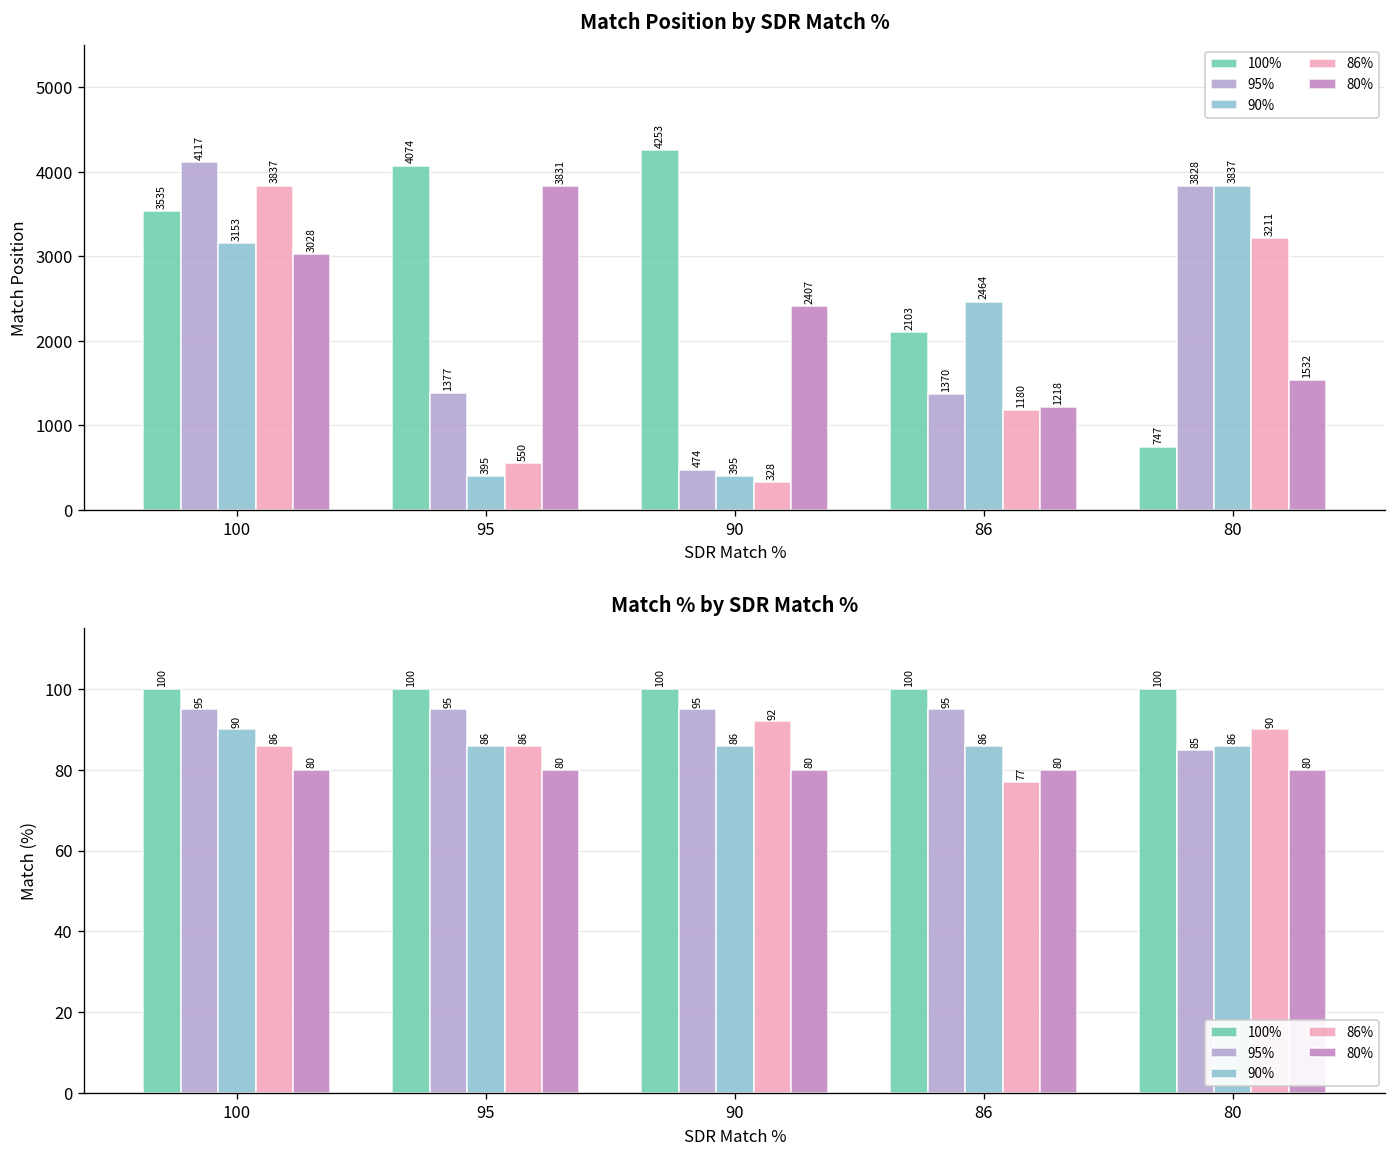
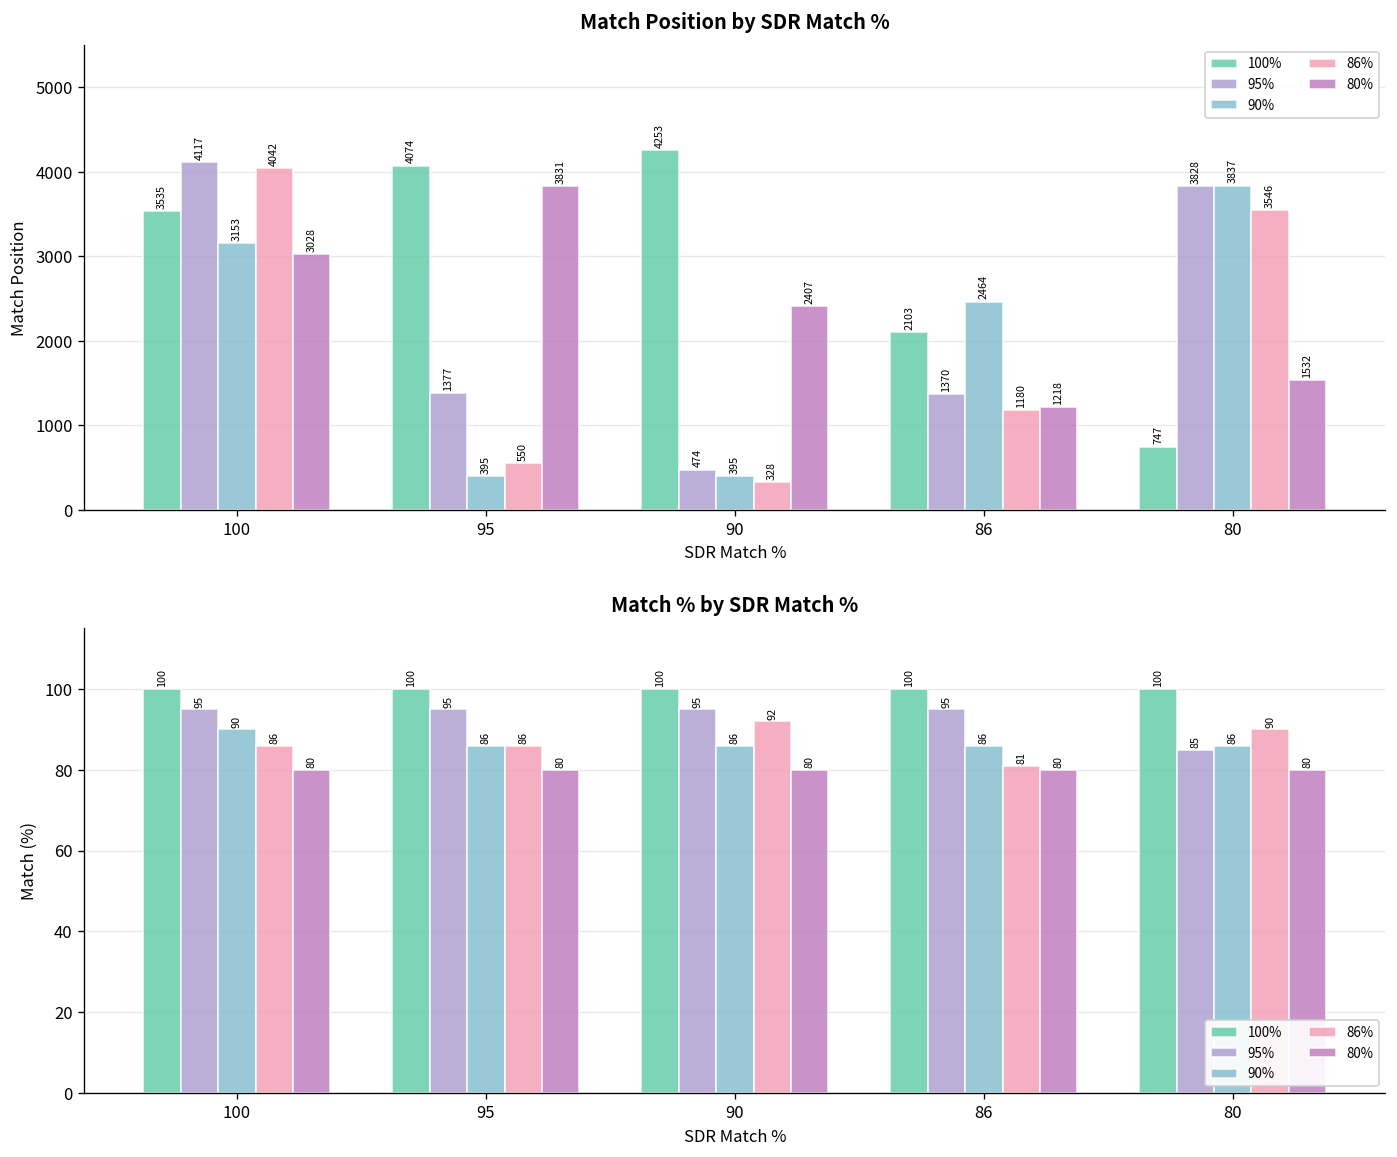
  {
    "Match Position by SDR Match %": {
      "86%": {
-       "100": 3837,
+       "100": 4042,
        "95": 550,
        "90": 328,
        "86": 1180,
-       "80": 3211
+       "80": 3546
      }
    },
    "Match % by SDR Match %": {
      "86%": {
        "100": 86,
        "95": 86,
        "90": 92,
-       "86": 77,
+       "86": 81,
        "80": 90
      }
    }
  }
